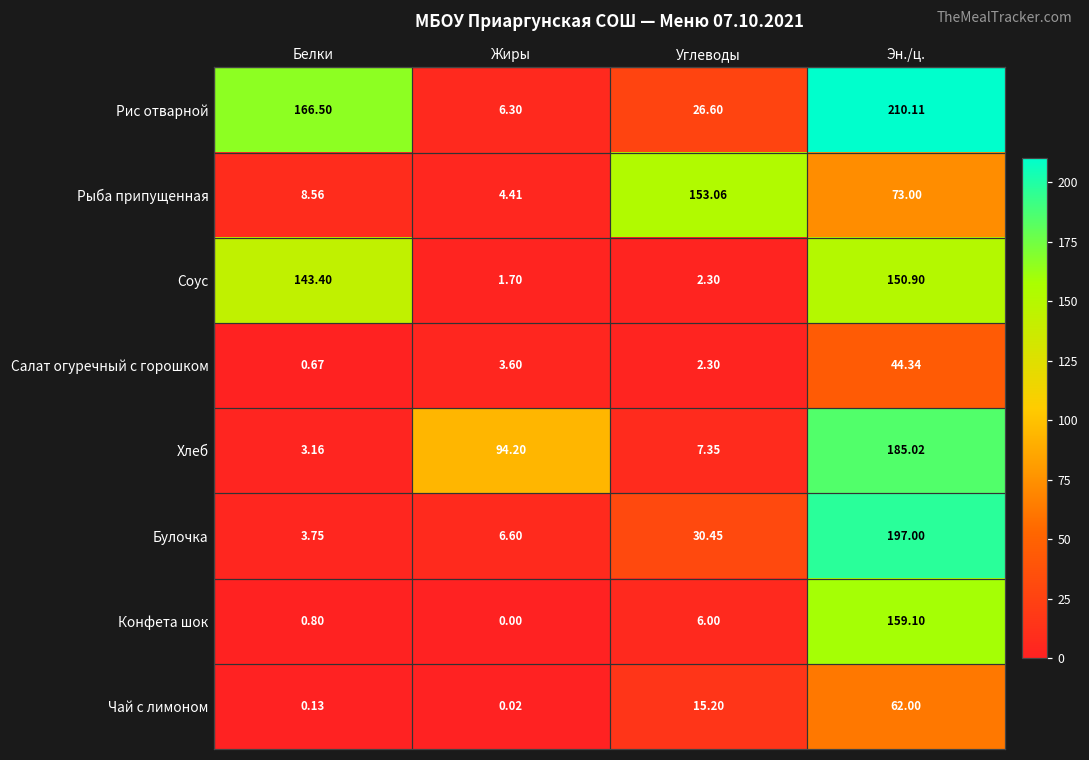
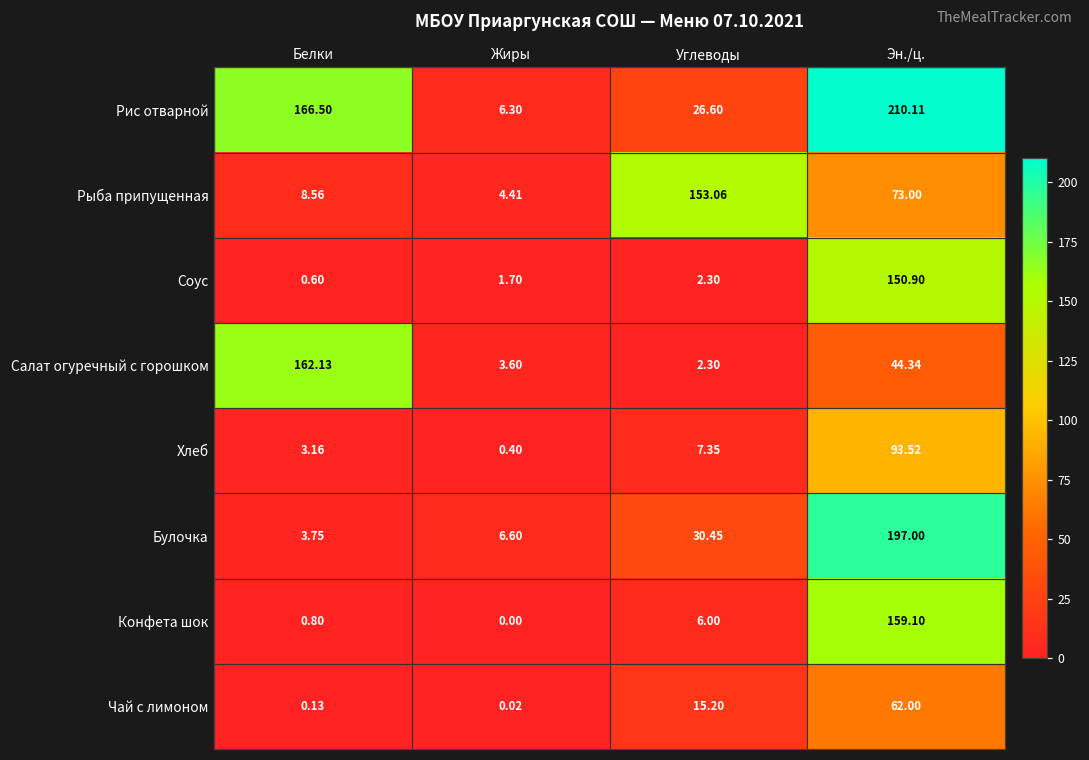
  {
    "Рис отварной": {
      "Белки": 166.50,
      "Жиры": 6.30,
      "Углеводы": 26.60,
      "Эн./ц.": 210.11
    },
    "Рыба припущенная": {
      "Белки": 8.56,
      "Жиры": 4.41,
      "Углеводы": 153.06,
      "Эн./ц.": 73.00
    },
    "Соус": {
-     "Белки": 143.40,
+     "Белки": 0.60,
      "Жиры": 1.70,
      "Углеводы": 2.30,
      "Эн./ц.": 150.90
    },
    "Салат огуречный с горошком": {
-     "Белки": 0.67,
+     "Белки": 162.13,
      "Жиры": 3.60,
      "Углеводы": 2.30,
      "Эн./ц.": 44.34
    },
    "Хлеб": {
      "Белки": 3.16,
-     "Жиры": 94.20,
+     "Жиры": 0.40,
      "Углеводы": 7.35,
-     "Эн./ц.": 185.02
+     "Эн./ц.": 93.52
    },
    "Булочка": {
      "Белки": 3.75,
      "Жиры": 6.60,
      "Углеводы": 30.45,
      "Эн./ц.": 197.00
    },
    "Конфета шок": {
      "Белки": 0.80,
      "Жиры": 0.00,
      "Углеводы": 6.00,
      "Эн./ц.": 159.10
    },
    "Чай с лимоном": {
      "Белки": 0.13,
      "Жиры": 0.02,
      "Углеводы": 15.20,
      "Эн./ц.": 62.00
    }
  }
